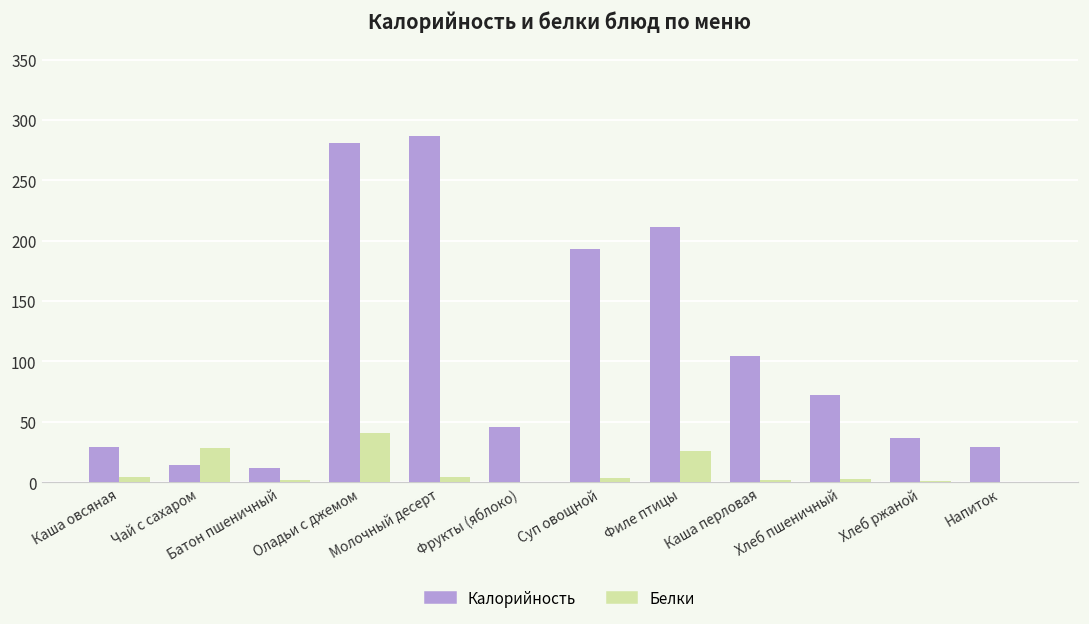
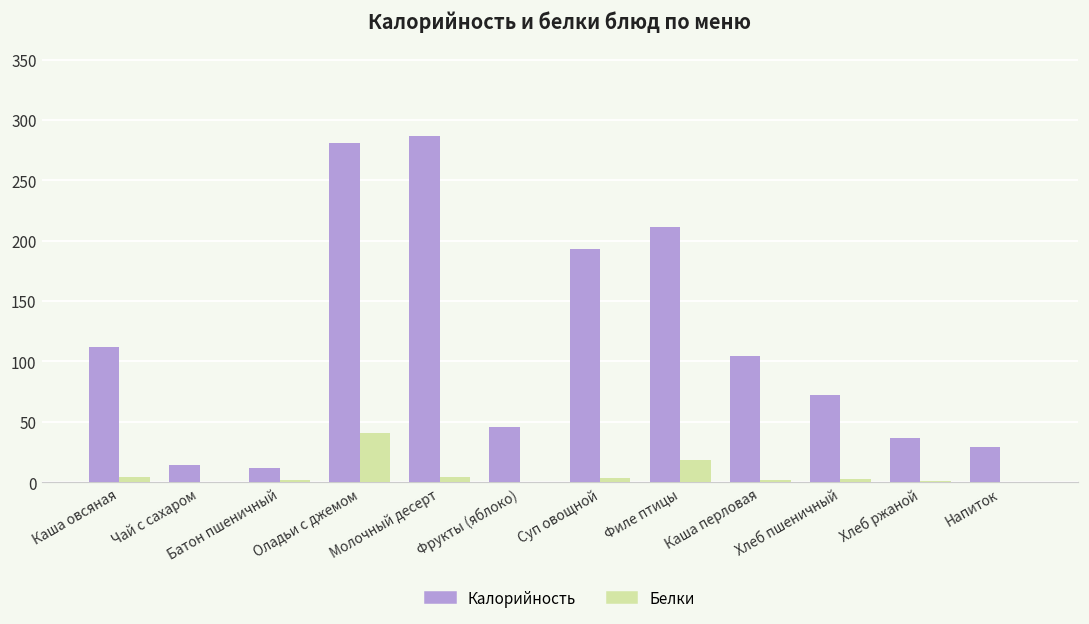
  {
    "Калорийность": {
-     "Каша овсяная": 29,
+     "Каша овсяная": 112,
      "Чай с сахаром": 14,
      "Батон пшеничный": 12,
      "Оладьи с джемом": 281,
      "Молочный десерт": 287,
      "Фрукты (яблоко)": 46,
      "Суп овощной": 193,
      "Филе птицы": 212,
      "Каша перловая": 104,
      "Хлеб пшеничный": 72,
      "Хлеб ржаной": 36,
      "Напиток": 29
    },
    "Белки": {
      "Каша овсяная": 4,
-     "Чай с сахаром": 28,
+     "Чай с сахаром": 0,
      "Оладьи с джемом": 41,
      "Молочный десерт": 4,
      "Суп овощной": 3,
-     "Филе птицы": 26,
+     "Филе птицы": 18,
      "Напиток": 0
    }
  }
